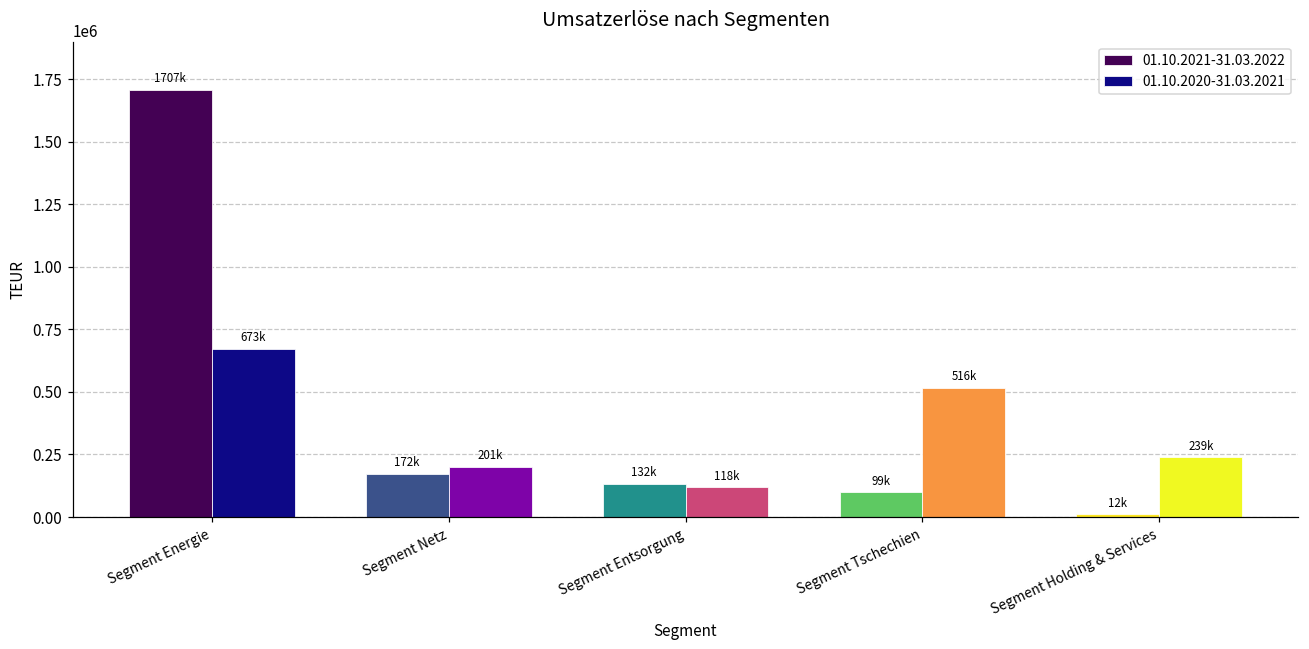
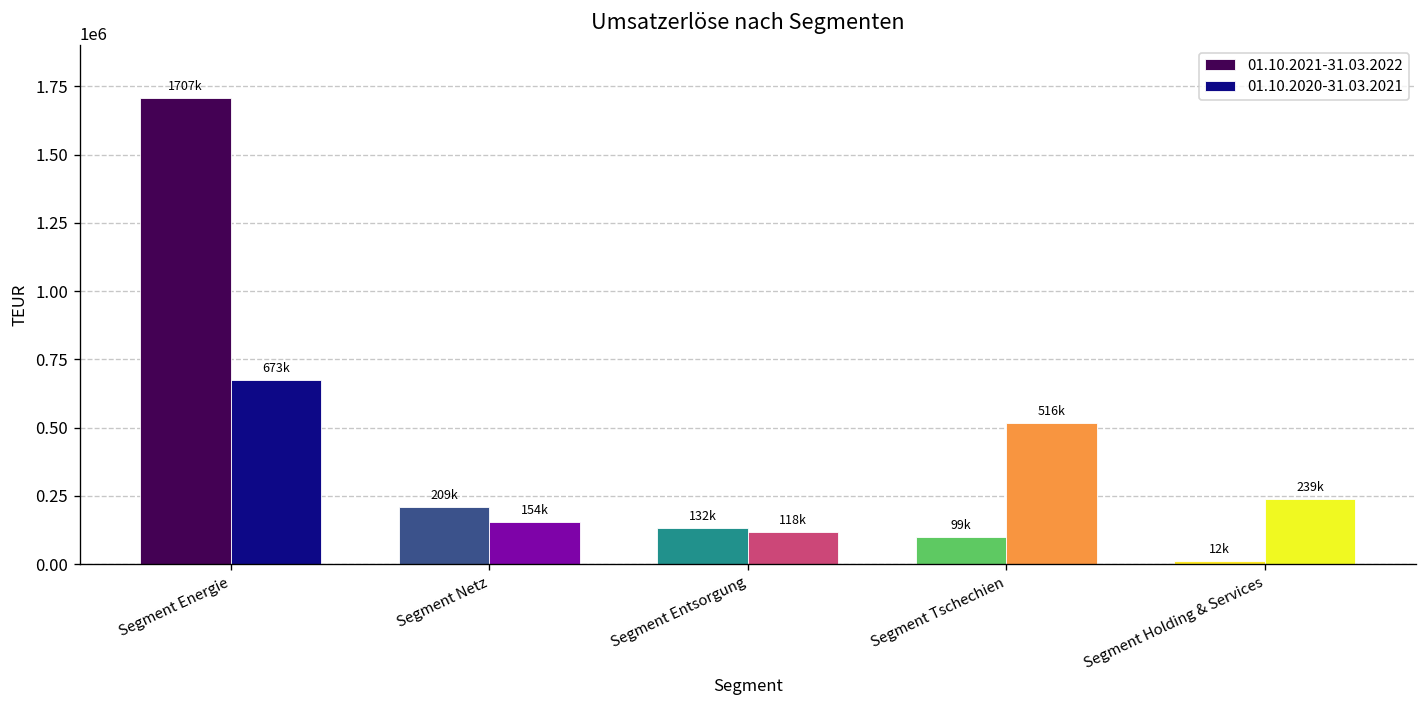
  {
    "01.10.2021-31.03.2022": {
      "Segment Energie": "1707k",
-     "Segment Netz": "172k",
+     "Segment Netz": "209k",
      "Segment Entsorgung": "132k",
      "Segment Tschechien": "99k",
      "Segment Holding & Services": "12k"
    },
    "01.10.2020-31.03.2021": {
      "Segment Energie": "673k",
-     "Segment Netz": "201k",
+     "Segment Netz": "154k",
      "Segment Entsorgung": "118k",
      "Segment Tschechien": "516k",
      "Segment Holding & Services": "239k"
    }
  }
